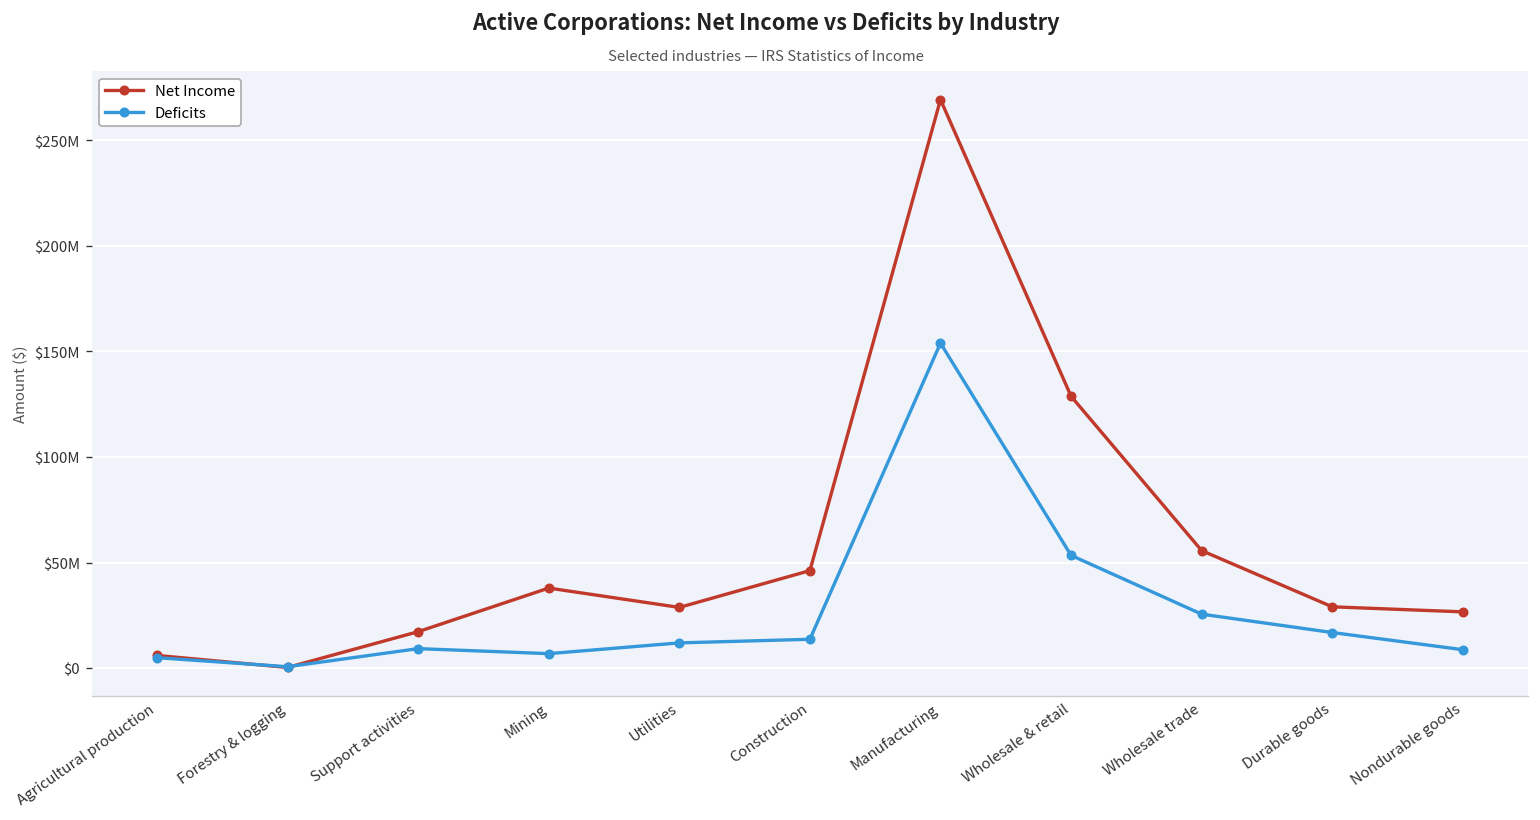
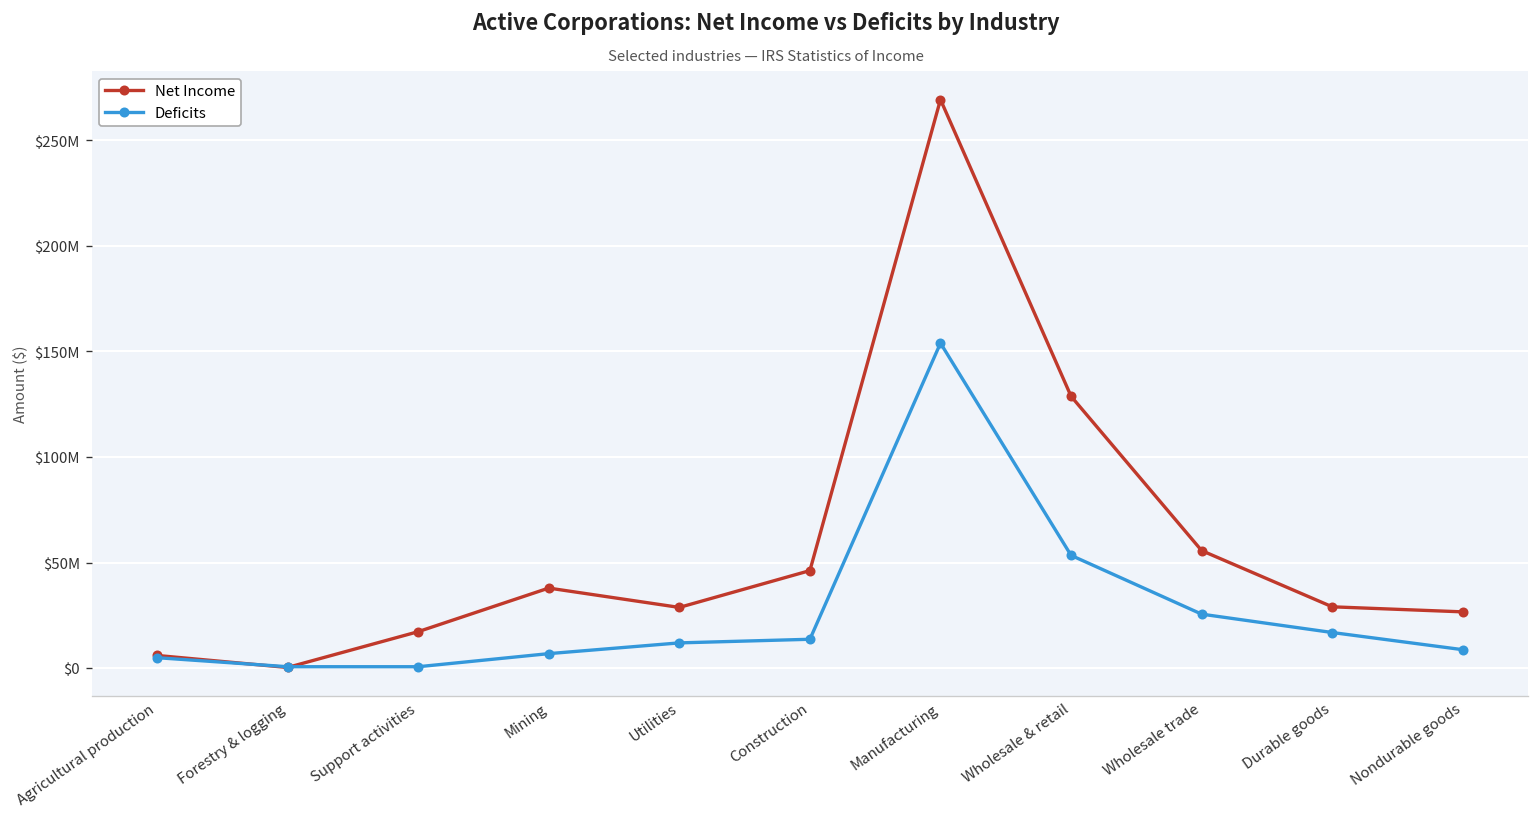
  {
    "Net Income": {
      "Support activities": "$17000000",
      "Mining": "$38000000",
      "Utilities": "$29000000",
      "Construction": "$46000000",
      "Manufacturing": "$269000000",
      "Wholesale & retail": "$129000000",
      "Wholesale trade": "$56000000",
      "Durable goods": "$29000000",
      "Nondurable goods": "$27000000"
    },
    "Deficits": {
-     "Support activities": "$9000000",
+     "Support activities": "$1000000",
      "Mining": "$7000000",
      "Utilities": "$12000000",
      "Construction": "$14000000",
      "Manufacturing": "$154000000",
      "Wholesale & retail": "$53000000",
      "Wholesale trade": "$26000000",
      "Durable goods": "$17000000",
      "Nondurable goods": "$9000000"
    }
  }
